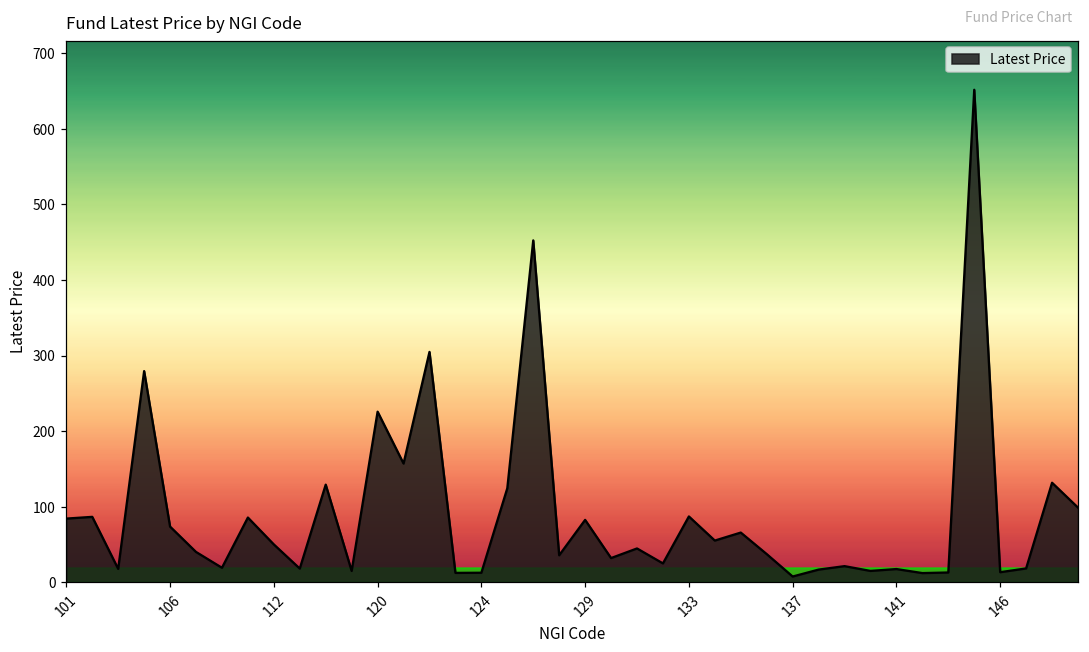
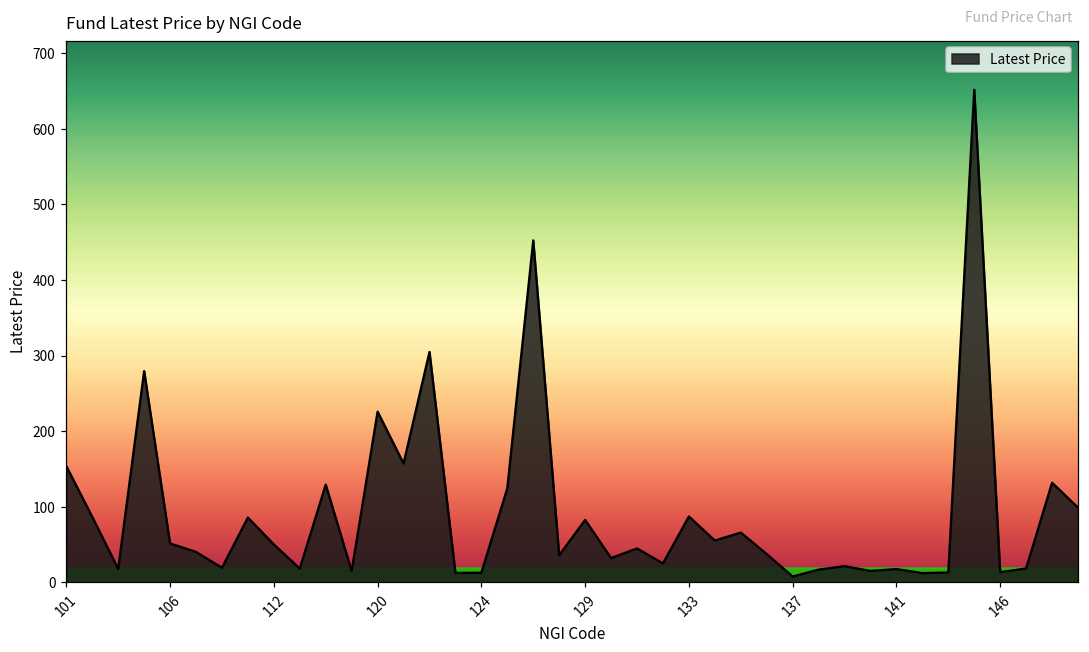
  {
-   "101": 80,
-   "106": 70,
+   "101": 150,
+   "106": 50,
    "112": 50,
    "120": 230,
    "129": 80,
    "133": 90
  }
